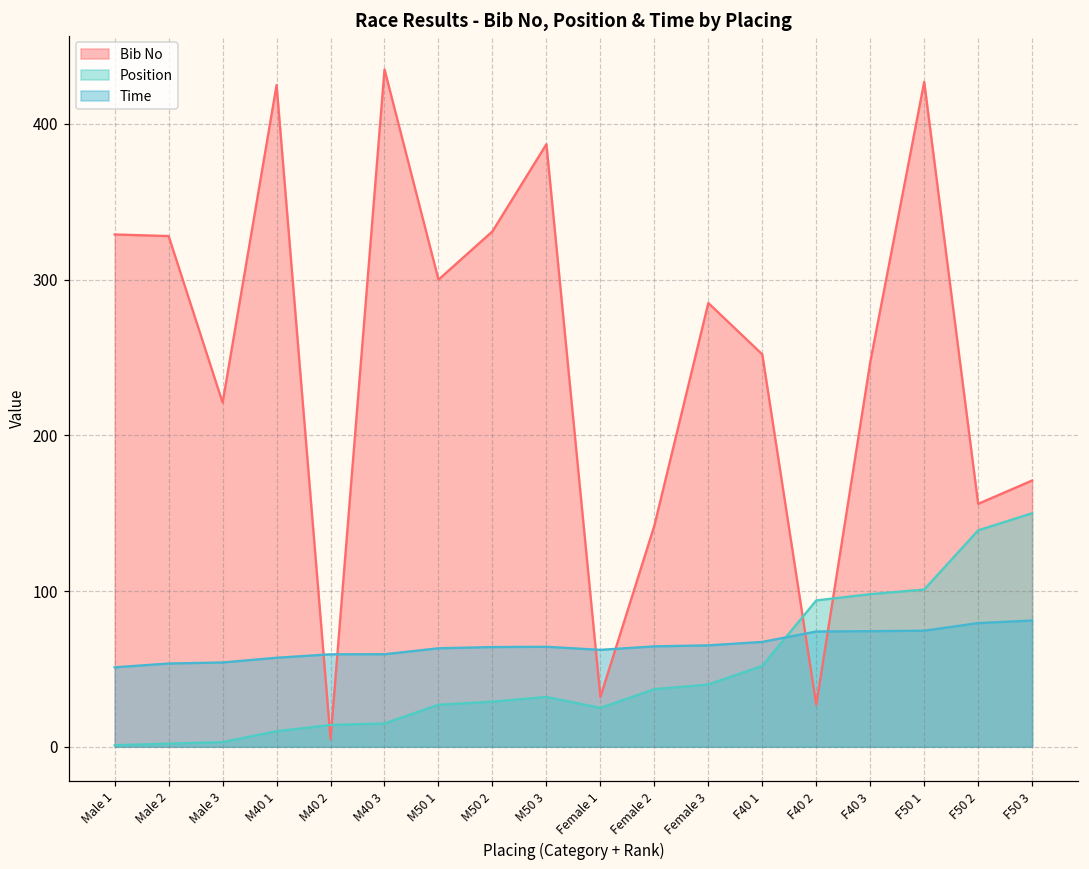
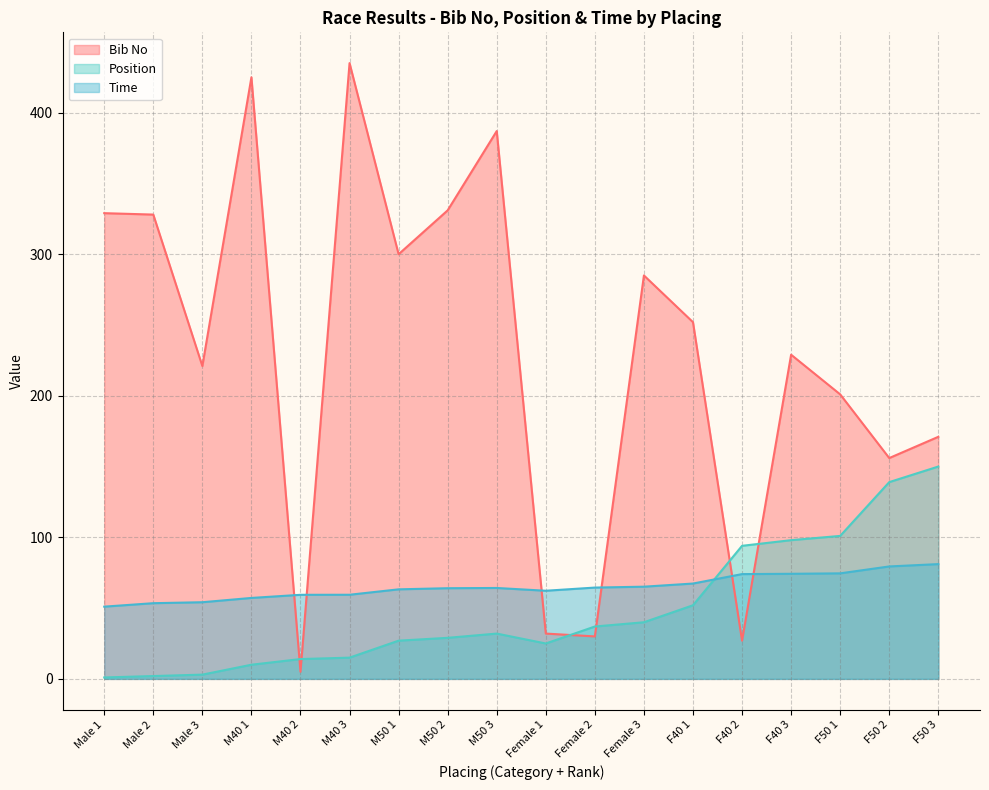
  {
    "Bib No": {
      "Male 1": 329,
      "Male 2": 328,
      "Male 3": 221,
      "M40 1": 425,
      "M40 2": 5,
      "M40 3": 435,
      "M50 1": 300,
      "M50 2": 331,
      "M50 3": 387,
      "Female 1": 32,
-     "Female 2": 142,
+     "Female 2": 30,
      "Female 3": 285,
      "F40 1": 252,
      "F40 2": 27,
-     "F40 3": 247,
-     "F50 1": 427,
+     "F40 3": 229,
+     "F50 1": 201,
      "F50 2": 156,
      "F50 3": 171
    }
  }
